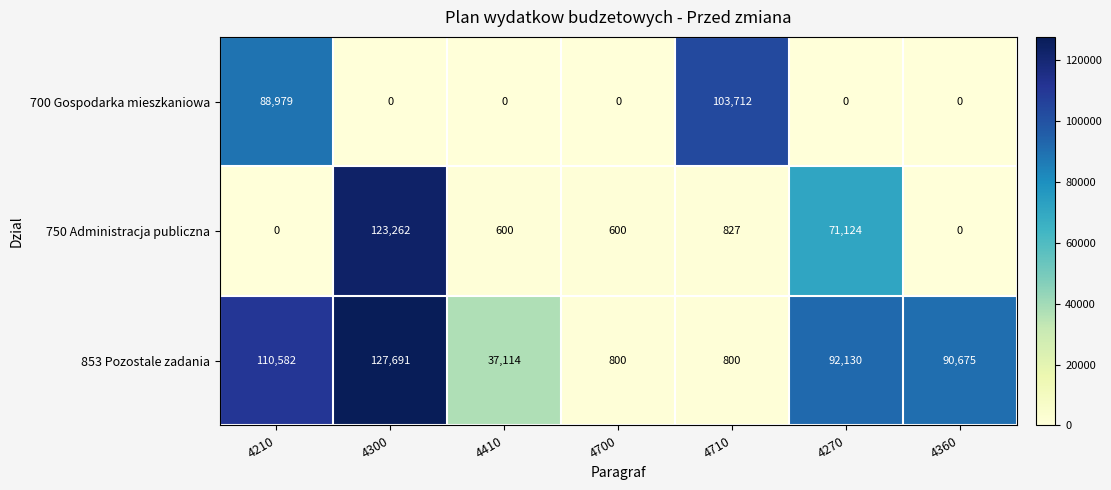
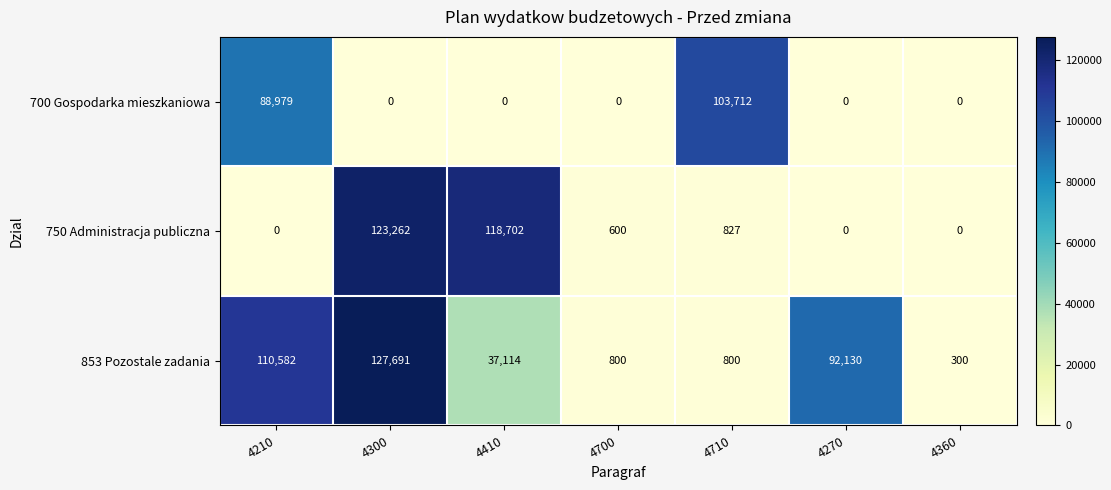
  {
    "700 Gospodarka mieszkaniowa": {
      "4210": "88,979",
      "4300": "0",
      "4410": "0",
      "4700": "0",
      "4710": "103,712",
      "4270": "0",
      "4360": "0"
    },
    "750 Administracja publiczna": {
      "4210": "0",
      "4300": "123,262",
-     "4410": "600",
+     "4410": "118,702",
      "4700": "600",
      "4710": "827",
-     "4270": "71,124",
+     "4270": "0",
      "4360": "0"
    },
    "853 Pozostale zadania": {
      "4210": "110,582",
      "4300": "127,691",
      "4410": "37,114",
      "4700": "800",
      "4710": "800",
      "4270": "92,130",
-     "4360": "90,675"
+     "4360": "300"
    }
  }
